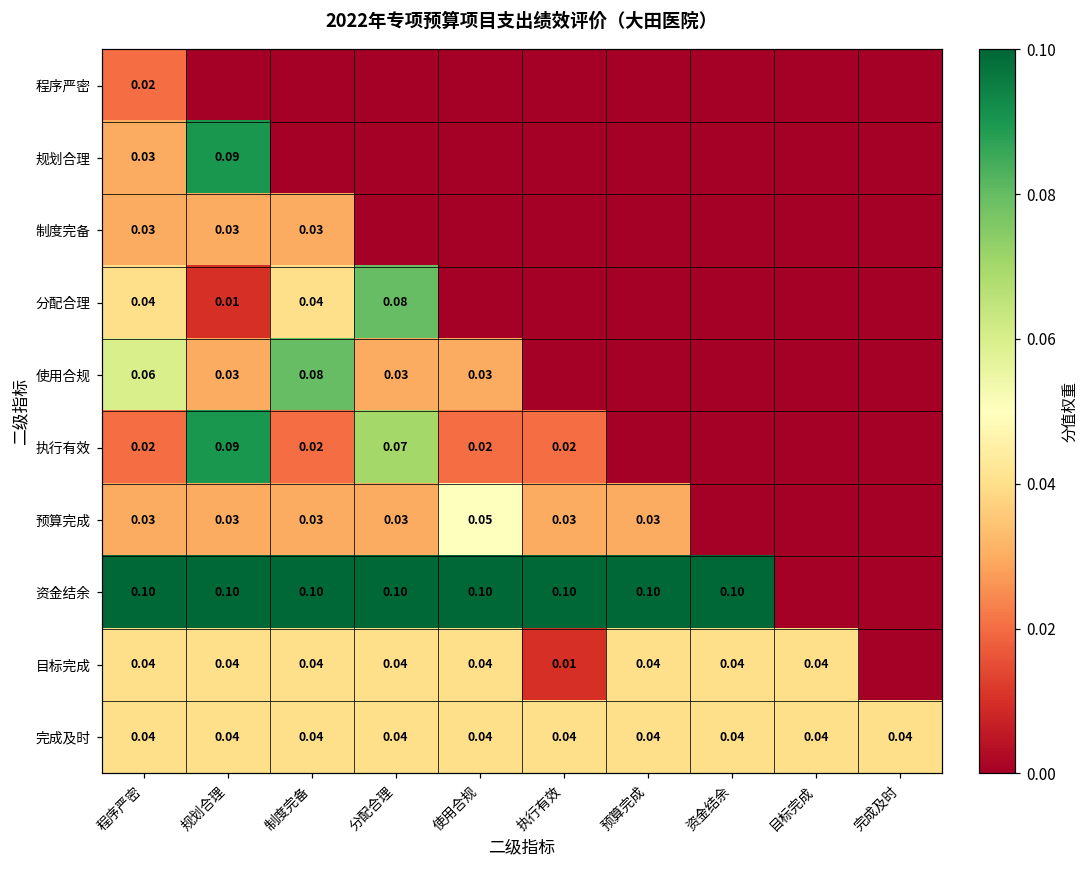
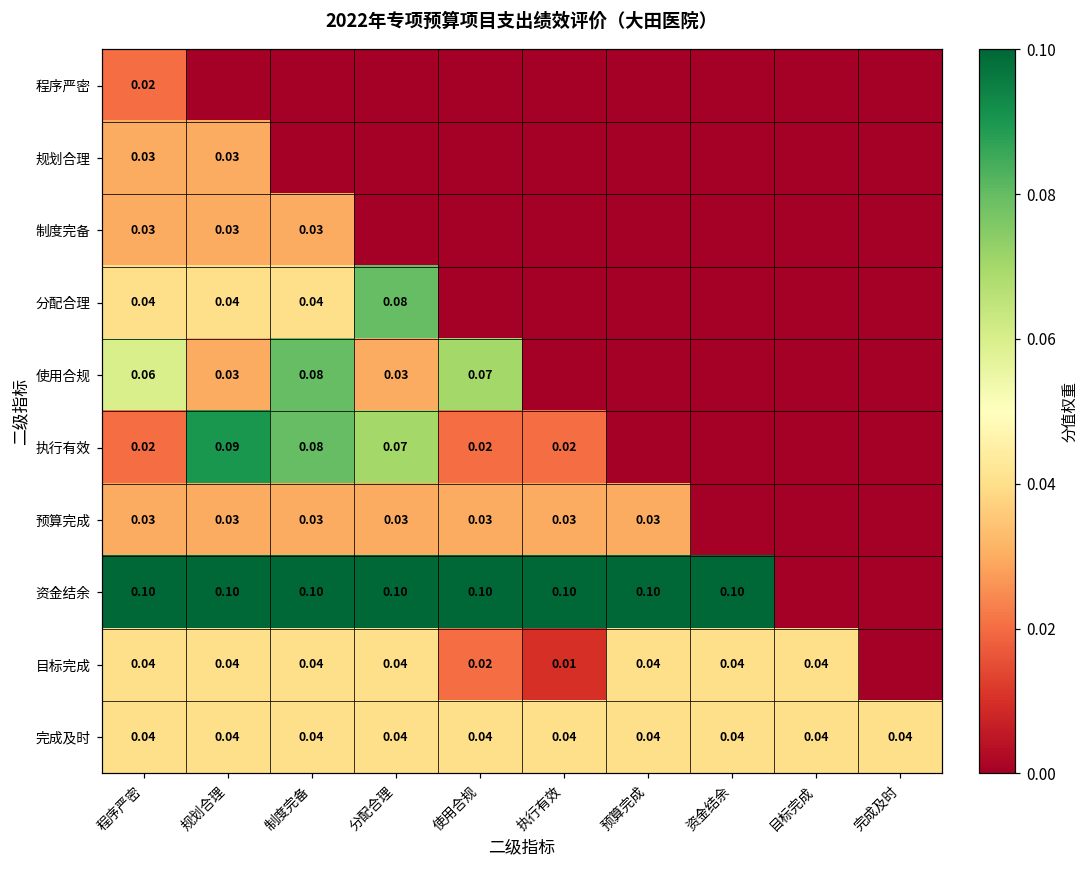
  {
    "程序严密": {
      "程序严密": 0.02
    },
    "规划合理": {
      "程序严密": 0.03,
-     "规划合理": 0.09
+     "规划合理": 0.03
    },
    "制度完备": {
      "程序严密": 0.03,
      "规划合理": 0.03,
      "制度完备": 0.03
    },
    "分配合理": {
      "程序严密": 0.04,
-     "规划合理": 0.01,
+     "规划合理": 0.04,
      "制度完备": 0.04,
      "分配合理": 0.08
    },
    "使用合规": {
      "程序严密": 0.06,
      "规划合理": 0.03,
      "制度完备": 0.08,
      "分配合理": 0.03,
-     "使用合规": 0.03
+     "使用合规": 0.07
    },
    "执行有效": {
      "程序严密": 0.02,
      "规划合理": 0.09,
-     "制度完备": 0.02,
+     "制度完备": 0.08,
      "分配合理": 0.07,
      "使用合规": 0.02,
      "执行有效": 0.02
    },
    "预算完成": {
      "程序严密": 0.03,
      "规划合理": 0.03,
      "制度完备": 0.03,
      "分配合理": 0.03,
-     "使用合规": 0.05,
+     "使用合规": 0.03,
      "执行有效": 0.03,
      "预算完成": 0.03
    },
    "资金结余": {
      "程序严密": 0.10,
      "规划合理": 0.10,
      "制度完备": 0.10,
      "分配合理": 0.10,
      "使用合规": 0.10,
      "执行有效": 0.10,
      "预算完成": 0.10,
      "资金结余": 0.10
    },
    "目标完成": {
      "程序严密": 0.04,
      "规划合理": 0.04,
      "制度完备": 0.04,
      "分配合理": 0.04,
-     "使用合规": 0.04,
+     "使用合规": 0.02,
      "执行有效": 0.01,
      "预算完成": 0.04,
      "资金结余": 0.04,
      "目标完成": 0.04
    },
    "完成及时": {
      "程序严密": 0.04,
      "规划合理": 0.04,
      "制度完备": 0.04,
      "分配合理": 0.04,
      "使用合规": 0.04,
      "执行有效": 0.04,
      "预算完成": 0.04,
      "资金结余": 0.04,
      "目标完成": 0.04,
      "完成及时": 0.04
    }
  }
